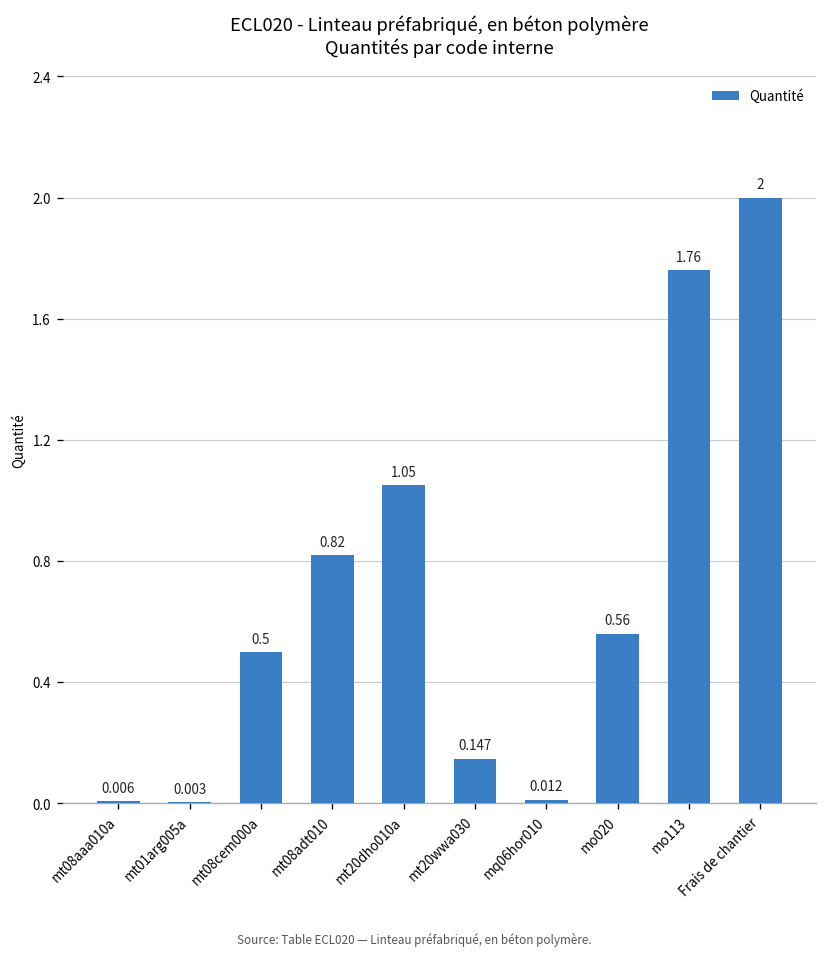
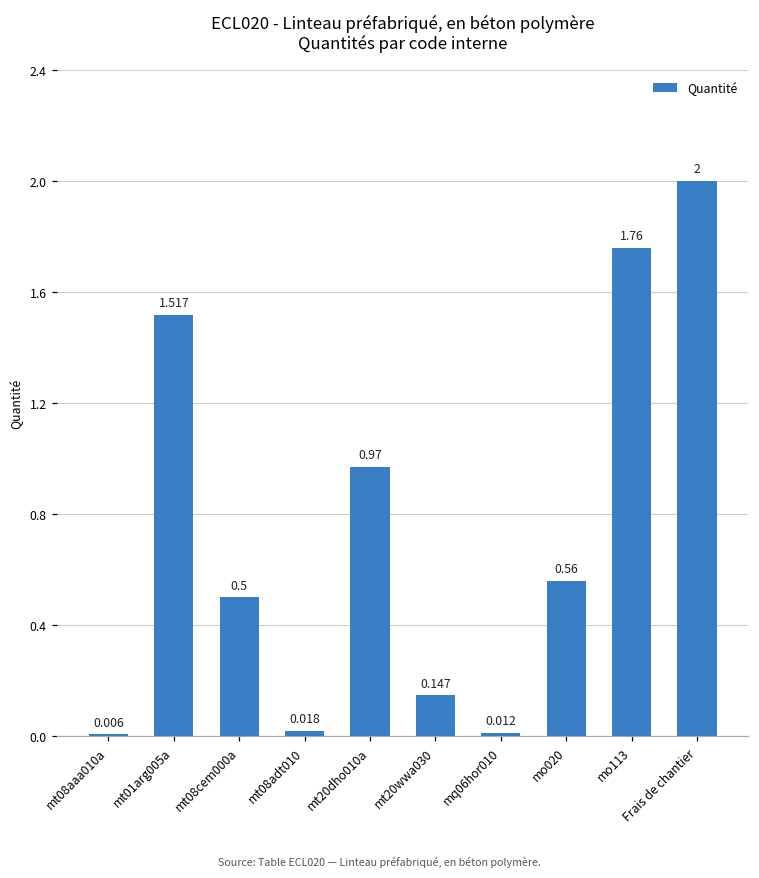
  {
    "mt08aaa010a": 0.006,
-   "mt01arg005a": 0.003,
+   "mt01arg005a": 1.517,
    "mt08cem000a": 0.5,
-   "mt08adt010": 0.82,
-   "mt20dho010a": 1.05,
+   "mt08adt010": 0.018,
+   "mt20dho010a": 0.97,
    "mt20wwa030": 0.147,
    "mq06hor010": 0.012,
    "mo020": 0.56,
    "mo113": 1.76,
    "Frais de chantier": 2
  }
